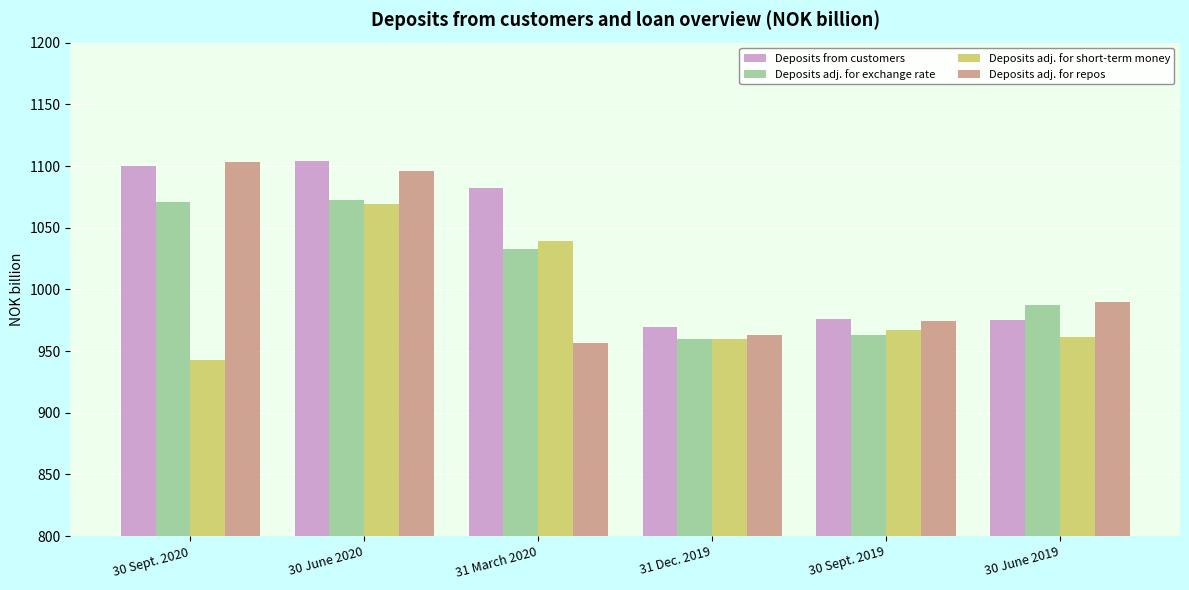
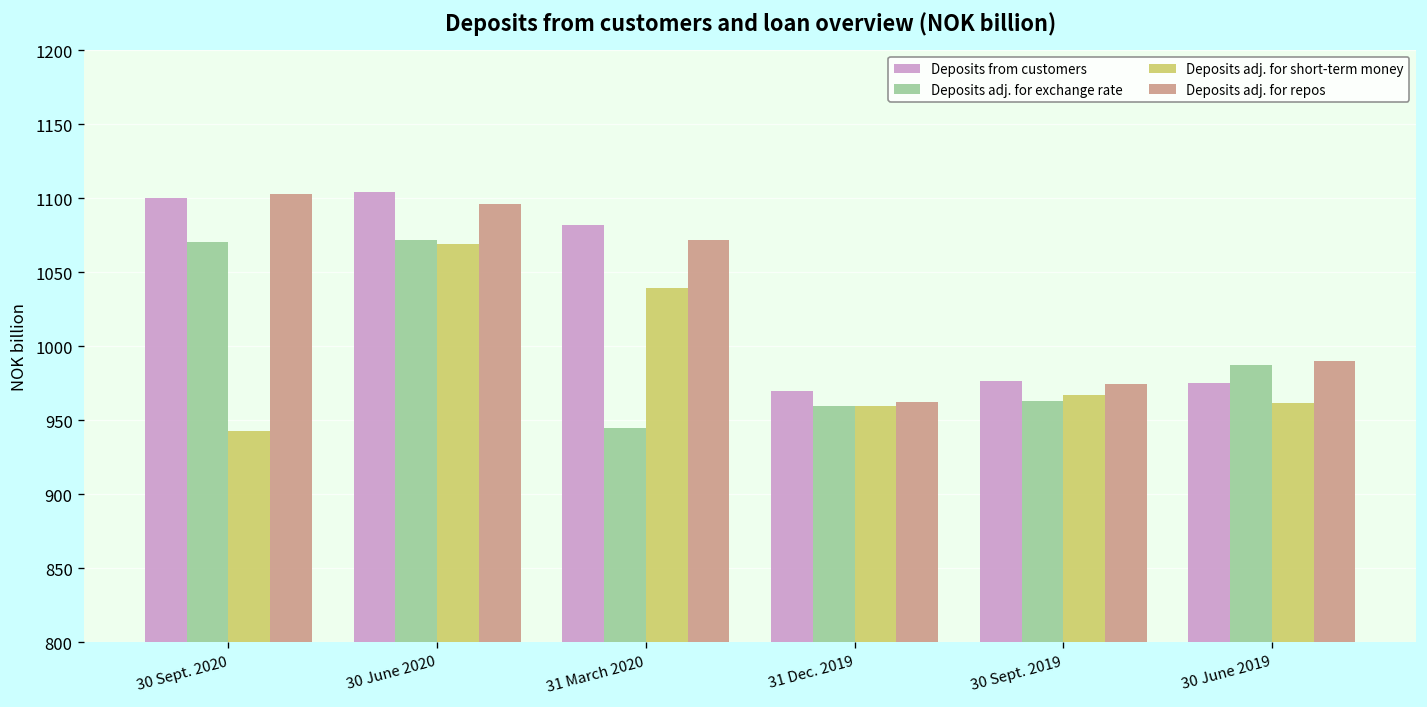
  {
    "Deposits from customers": {
      "30 Sept. 2020": 1100,
      "30 June 2020": 1104,
      "31 March 2020": 1082,
      "31 Dec. 2019": 970,
      "30 Sept. 2019": 976,
      "30 June 2019": 975
    },
    "Deposits adj. for exchange rate": {
      "30 Sept. 2020": 1070,
      "30 June 2020": 1072,
-     "31 March 2020": 1033,
+     "31 March 2020": 945,
      "31 Dec. 2019": 960,
      "30 Sept. 2019": 963,
      "30 June 2019": 987
    },
    "Deposits adj. for short-term money": {
      "30 Sept. 2020": 943,
      "30 June 2020": 1069,
      "31 March 2020": 1040,
      "31 Dec. 2019": 959,
      "30 Sept. 2019": 967,
      "30 June 2019": 962
    },
    "Deposits adj. for repos": {
      "30 Sept. 2020": 1103,
      "30 June 2020": 1096,
-     "31 March 2020": 957,
+     "31 March 2020": 1072,
      "31 Dec. 2019": 963,
      "30 Sept. 2019": 975,
      "30 June 2019": 990
    }
  }
